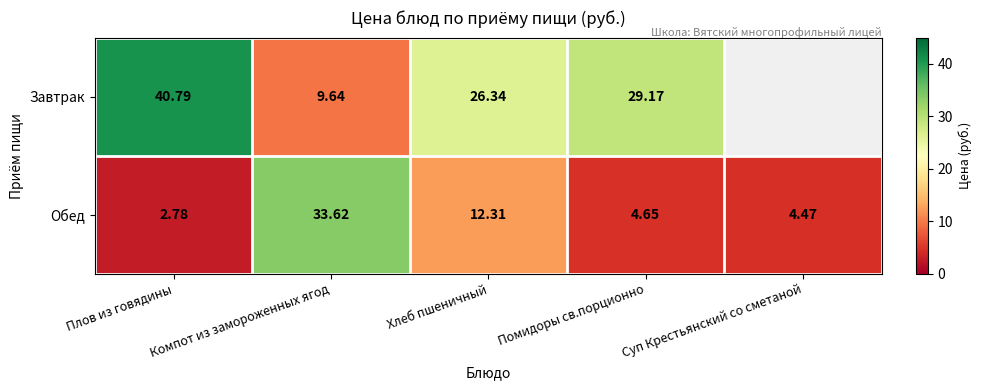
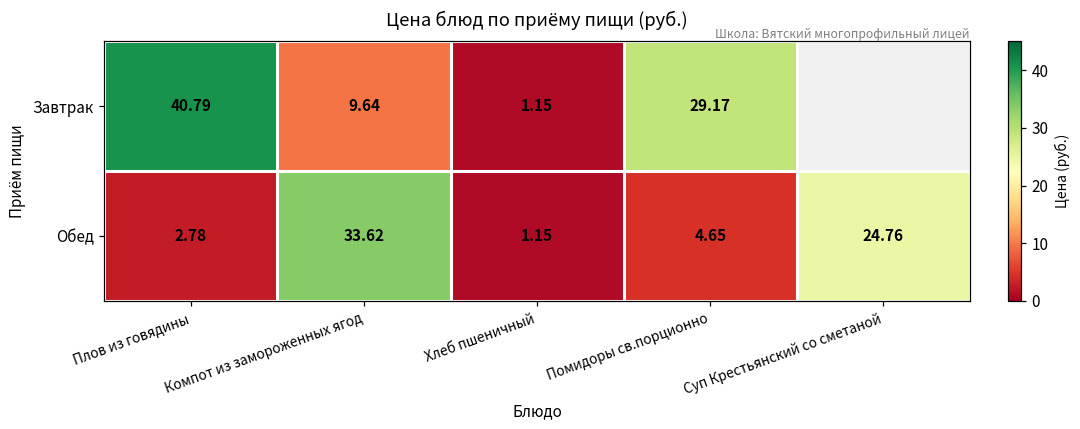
  {
    "Завтрак": {
      "Плов из говядины": 40.79,
      "Компот из замороженных ягод": 9.64,
-     "Хлеб пшеничный": 26.34,
+     "Хлеб пшеничный": 1.15,
      "Помидоры св.порционно": 29.17
    },
    "Обед": {
      "Плов из говядины": 2.78,
      "Компот из замороженных ягод": 33.62,
-     "Хлеб пшеничный": 12.31,
+     "Хлеб пшеничный": 1.15,
      "Помидоры св.порционно": 4.65,
-     "Суп Крестьянский со сметаной": 4.47
+     "Суп Крестьянский со сметаной": 24.76
    }
  }
